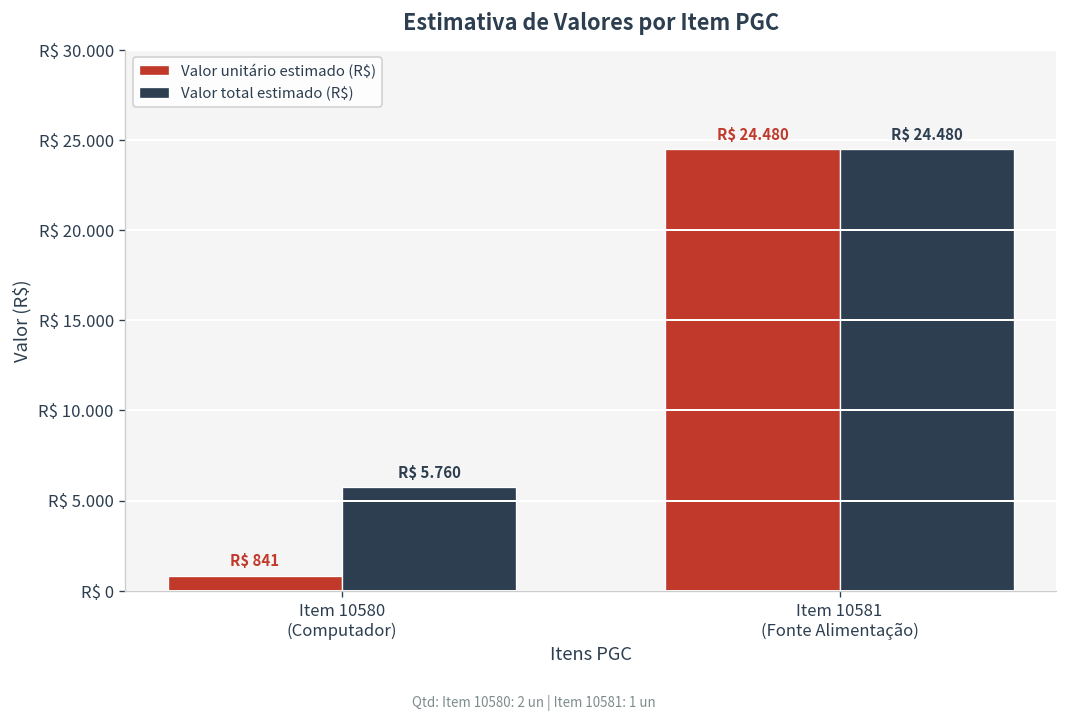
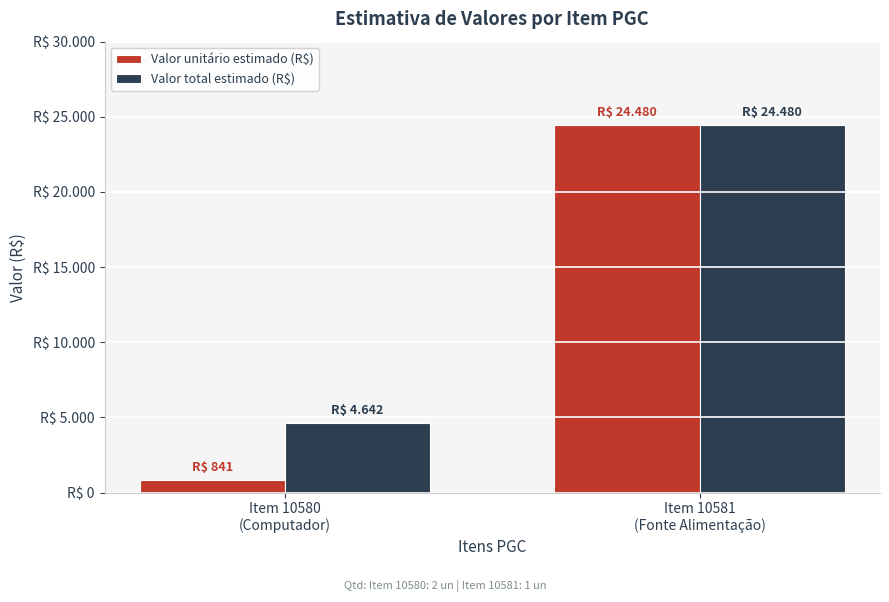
  {
    "Valor unitário estimado (R$)": {
      "Item 10580 (Computador)": 841
    },
    "Valor total estimado (R$)": {
-     "Item 10580 (Computador)": 5.760
+     "Item 10580 (Computador)": 4.642
    }
  }
